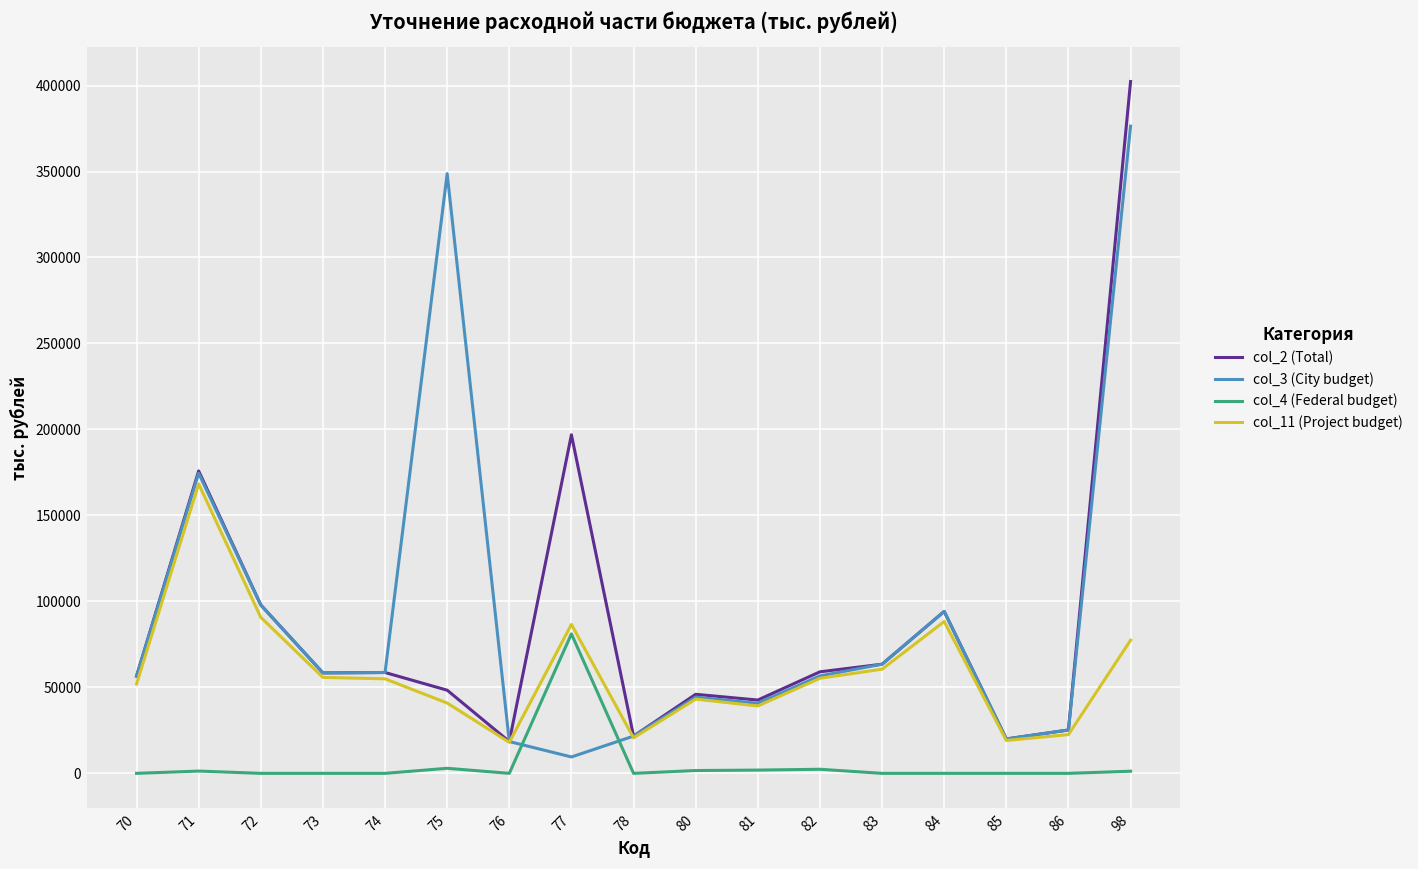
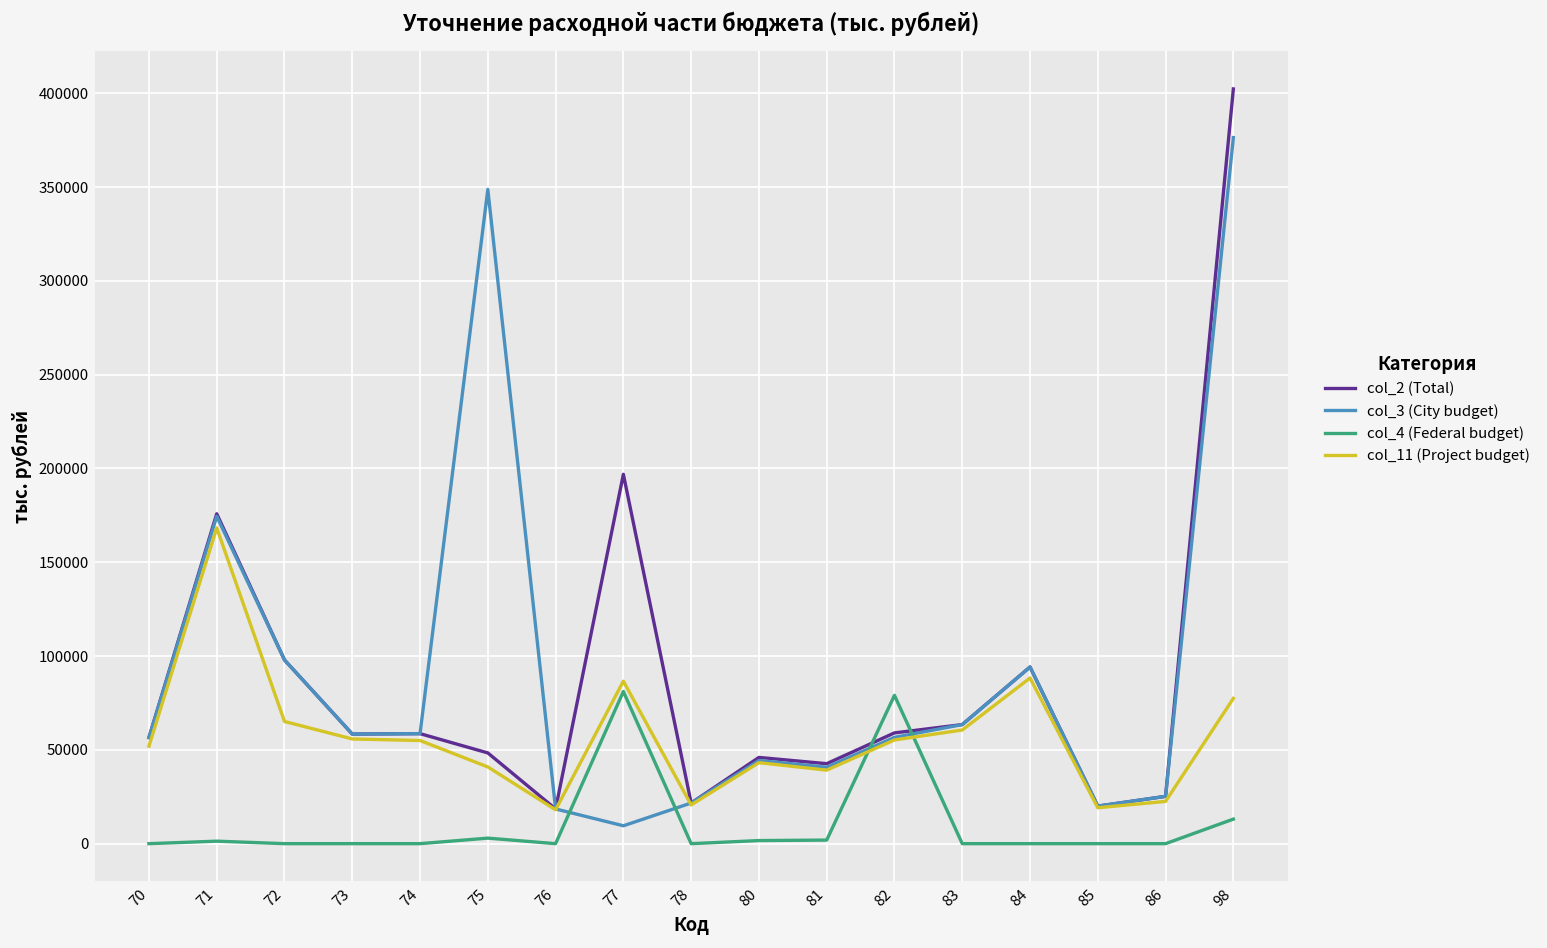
  {
    "col_2 (Total)": {
      "75": 48000,
      "77": 197000,
      "80": 46000,
      "81": 43000,
      "82": 59000,
      "98": 402000
    },
    "col_3 (City budget)": {
      "75": 349000,
      "77": 10000,
      "98": 376000
    },
    "col_4 (Federal budget)": {
      "70": 0,
      "71": 1000,
      "72": 0,
      "73": 0,
      "74": 0,
      "75": 3000,
      "76": 0,
      "77": 81000,
      "78": 0,
      "80": 2000,
      "81": 2000,
-     "82": 2000,
+     "82": 79000,
      "83": 0,
      "84": 0,
      "85": 0,
      "86": 0,
-     "98": 1000
+     "98": 13000
    },
    "col_11 (Project budget)": {
      "70": 52000,
      "71": 168000,
-     "72": 91000,
+     "72": 65000,
      "73": 56000,
      "74": 55000,
      "75": 41000,
      "77": 87000,
      "83": 61000,
      "84": 88000,
      "86": 23000,
      "98": 77000
    }
  }
